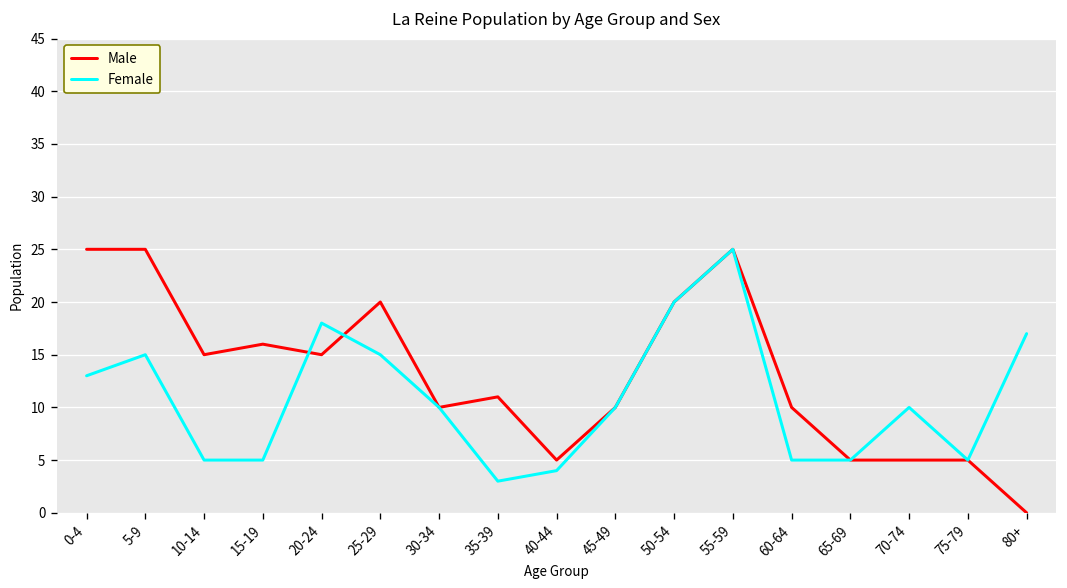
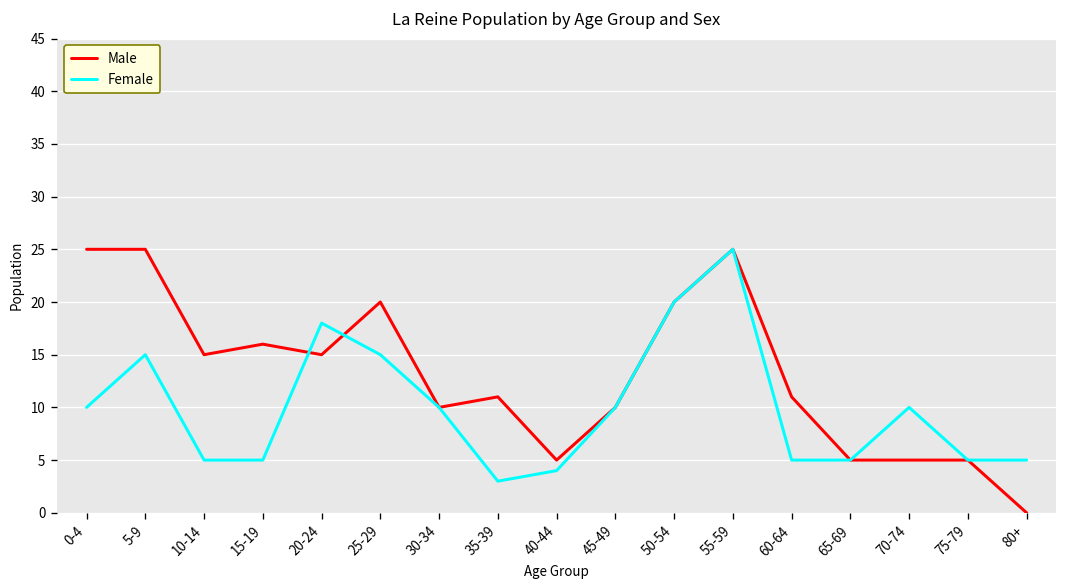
  {
    "Male": {
      "0-4": 25,
      "5-9": 25,
      "10-14": 15,
      "15-19": 16,
      "20-24": 15,
      "25-29": 20,
      "35-39": 11,
      "40-44": 5,
-     "60-64": 10,
+     "60-64": 11,
      "70-74": 5,
      "80+": 0
    },
    "Female": {
-     "0-4": 13,
+     "0-4": 10,
      "5-9": 15,
      "10-14": 5,
      "15-19": 5,
      "20-24": 18,
      "25-29": 15,
      "35-39": 3,
      "40-44": 4,
      "60-64": 5,
      "70-74": 10,
-     "80+": 17
+     "80+": 5
    }
  }
